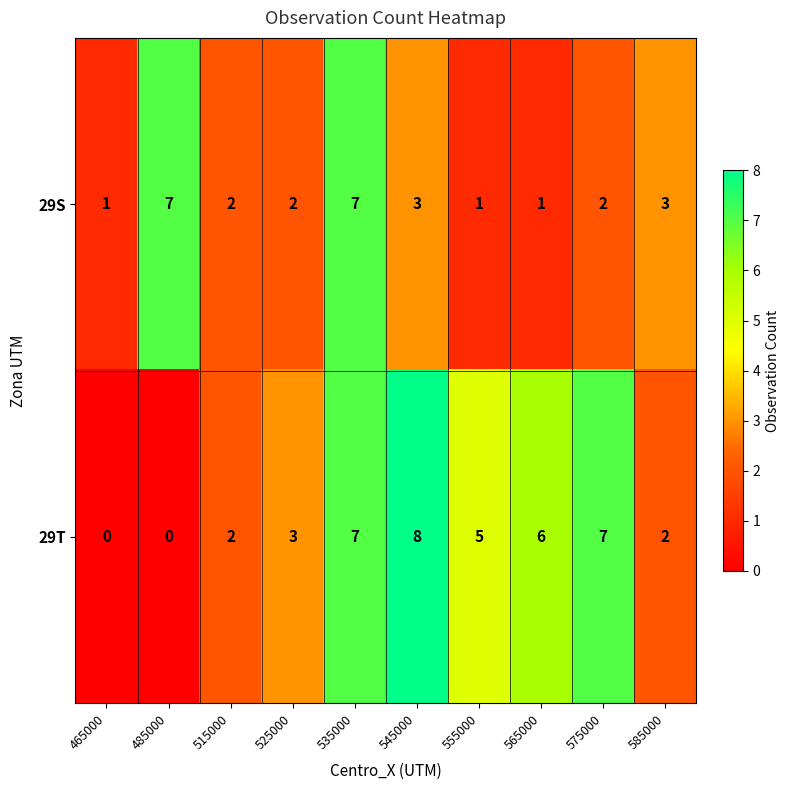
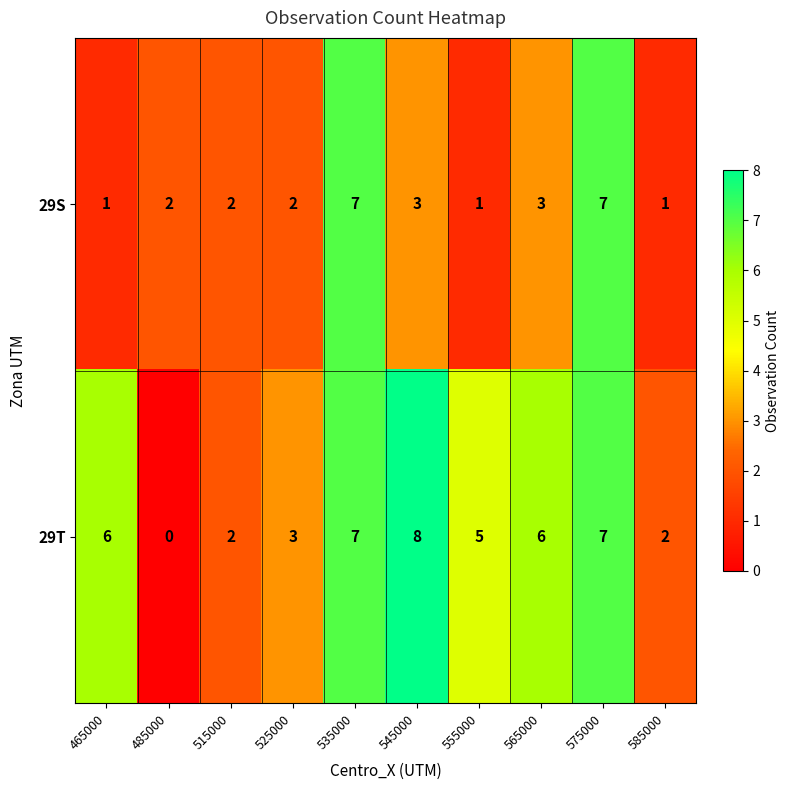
  {
    "29S": {
      "465000": 1,
-     "485000": 7,
+     "485000": 2,
      "515000": 2,
      "525000": 2,
      "535000": 7,
      "545000": 3,
      "555000": 1,
-     "565000": 1,
-     "575000": 2,
-     "585000": 3
+     "565000": 3,
+     "575000": 7,
+     "585000": 1
    },
    "29T": {
-     "465000": 0,
+     "465000": 6,
      "485000": 0,
      "515000": 2,
      "525000": 3,
      "535000": 7,
      "545000": 8,
      "555000": 5,
      "565000": 6,
      "575000": 7,
      "585000": 2
    }
  }
